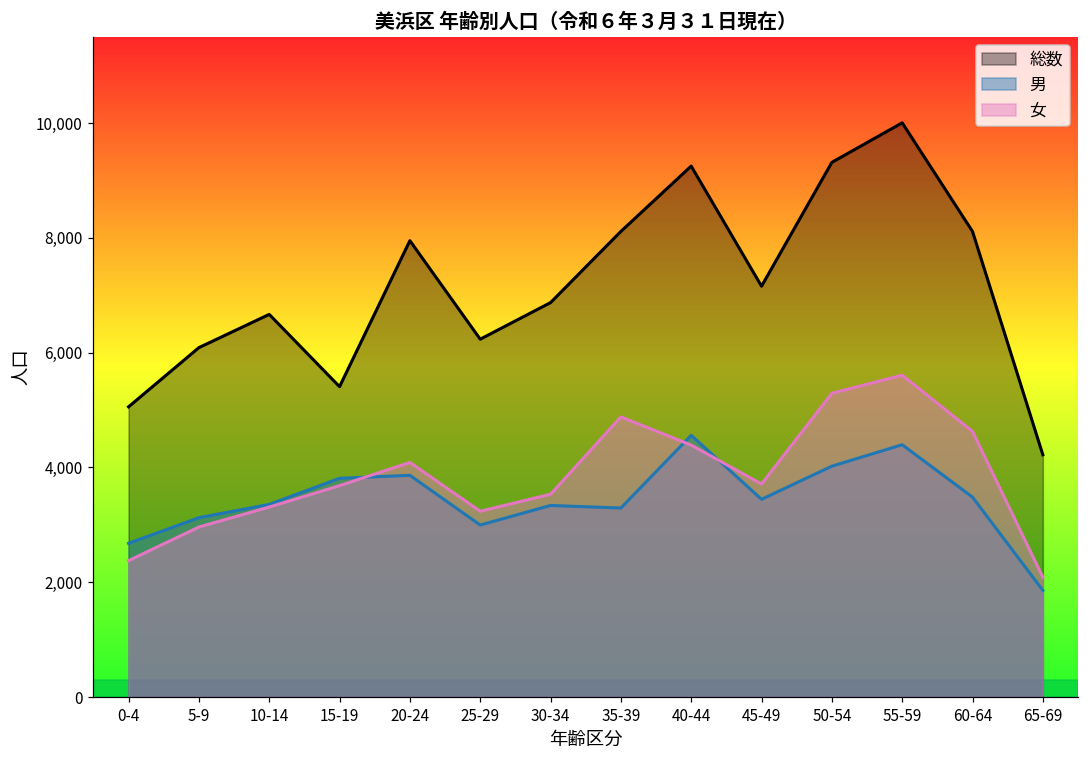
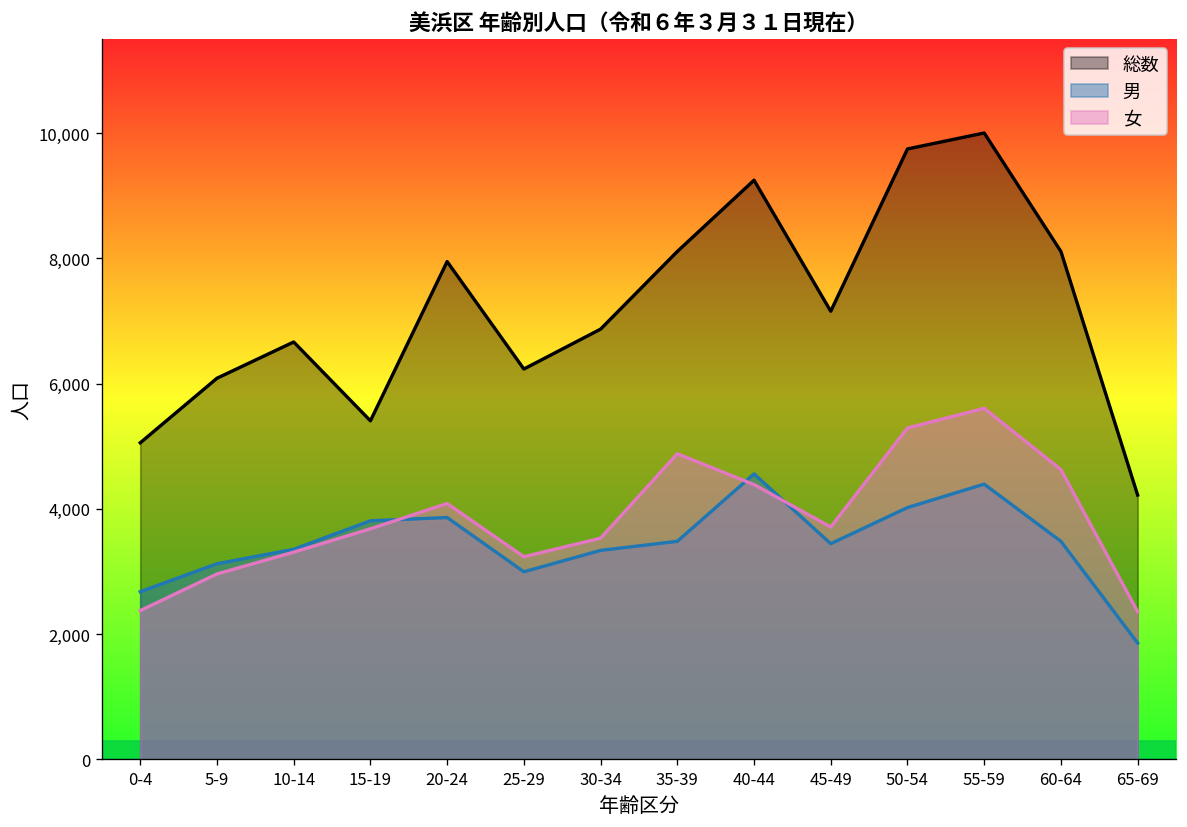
  {
    "総数": {
      "0-4": "5,100",
      "5-9": "6,100",
      "10-14": "6,700",
      "15-19": "5,400",
      "20-24": "8,000",
      "25-29": "6,200",
      "30-34": "6,900",
      "35-39": "8,100",
      "40-44": "9,200",
      "45-49": "7,200",
-     "50-54": "9,300",
+     "50-54": "9,700",
      "55-59": "10,000",
      "60-64": "8,100",
      "65-69": "4,200"
    },
    "男": {
      "0-4": "2,700",
      "5-9": "3,100",
      "15-19": "3,800",
      "20-24": "3,900",
      "25-29": "3,000",
      "30-34": "3,300",
-     "35-39": "3,300",
+     "35-39": "3,500",
      "40-44": "4,600",
      "45-49": "3,400",
      "50-54": "4,000",
      "55-59": "4,400",
      "60-64": "3,500",
      "65-69": "1,900"
    },
    "女": {
      "0-4": "2,400",
      "5-9": "3,000",
      "15-19": "3,700",
      "20-24": "4,100",
      "25-29": "3,200",
      "30-34": "3,500",
      "35-39": "4,900",
      "40-44": "4,400",
      "45-49": "3,700",
      "50-54": "5,300",
      "55-59": "5,600",
      "60-64": "4,600",
-     "65-69": "2,100"
+     "65-69": "2,400"
    }
  }
